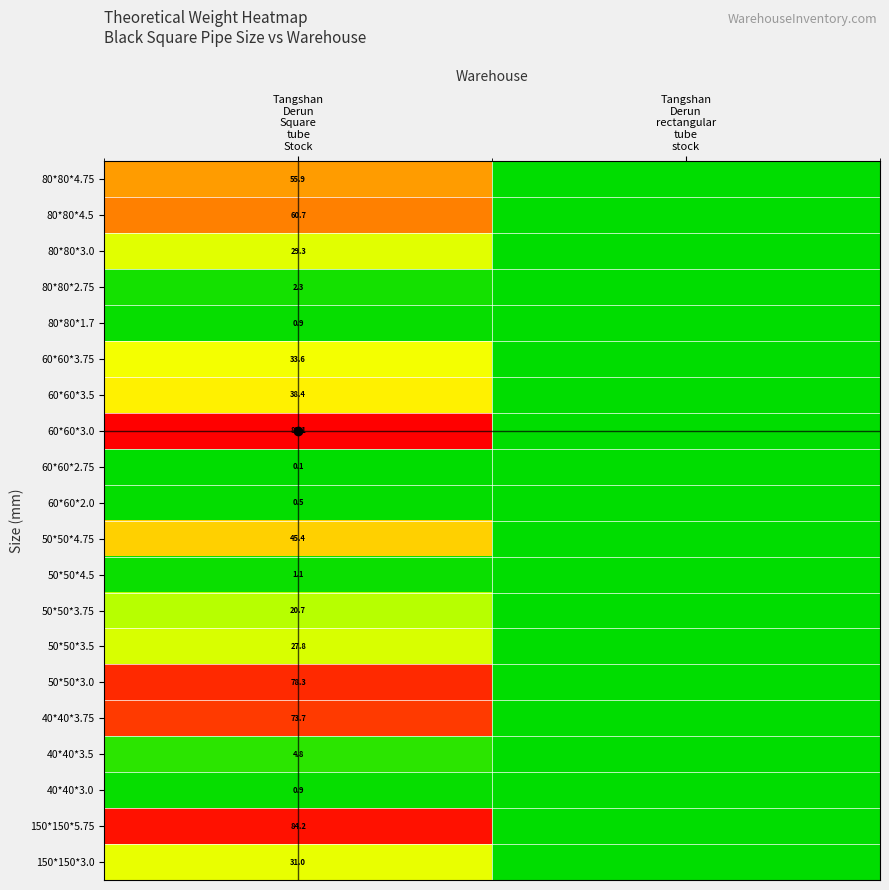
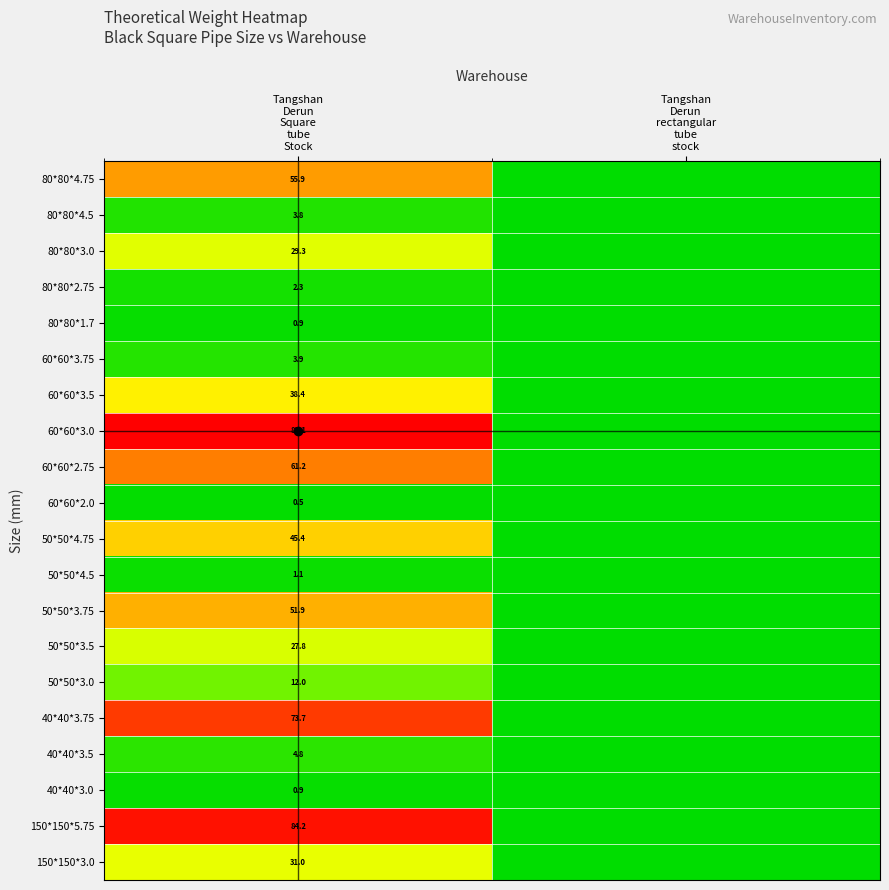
  {
    "80*80*4.75": {
      "Tangshan Derun Square tube Stock": 55.9
    },
    "80*80*4.5": {
-     "Tangshan Derun Square tube Stock": 60.7
+     "Tangshan Derun Square tube Stock": 3.8
    },
    "80*80*3.0": {
      "Tangshan Derun Square tube Stock": 29.3
    },
    "80*80*2.75": {
      "Tangshan Derun Square tube Stock": 2.3
    },
    "80*80*1.7": {
      "Tangshan Derun Square tube Stock": 0.9
    },
    "60*60*3.75": {
-     "Tangshan Derun Square tube Stock": 33.6
+     "Tangshan Derun Square tube Stock": 3.9
    },
    "60*60*3.5": {
      "Tangshan Derun Square tube Stock": 38.4
    },
    "60*60*2.75": {
-     "Tangshan Derun Square tube Stock": 0.1
+     "Tangshan Derun Square tube Stock": 61.2
    },
    "60*60*2.0": {
      "Tangshan Derun Square tube Stock": 0.5
    },
    "50*50*4.75": {
      "Tangshan Derun Square tube Stock": 45.4
    },
    "50*50*4.5": {
      "Tangshan Derun Square tube Stock": 1.1
    },
    "50*50*3.75": {
-     "Tangshan Derun Square tube Stock": 20.7
+     "Tangshan Derun Square tube Stock": 51.9
    },
    "50*50*3.5": {
      "Tangshan Derun Square tube Stock": 27.8
    },
    "50*50*3.0": {
-     "Tangshan Derun Square tube Stock": 78.3
+     "Tangshan Derun Square tube Stock": 12.0
    },
    "40*40*3.75": {
      "Tangshan Derun Square tube Stock": 73.7
    },
    "40*40*3.5": {
      "Tangshan Derun Square tube Stock": 4.8
    },
    "40*40*3.0": {
      "Tangshan Derun Square tube Stock": 0.9
    },
    "150*150*5.75": {
      "Tangshan Derun Square tube Stock": 84.2
    },
    "150*150*3.0": {
      "Tangshan Derun Square tube Stock": 31.0
    }
  }
